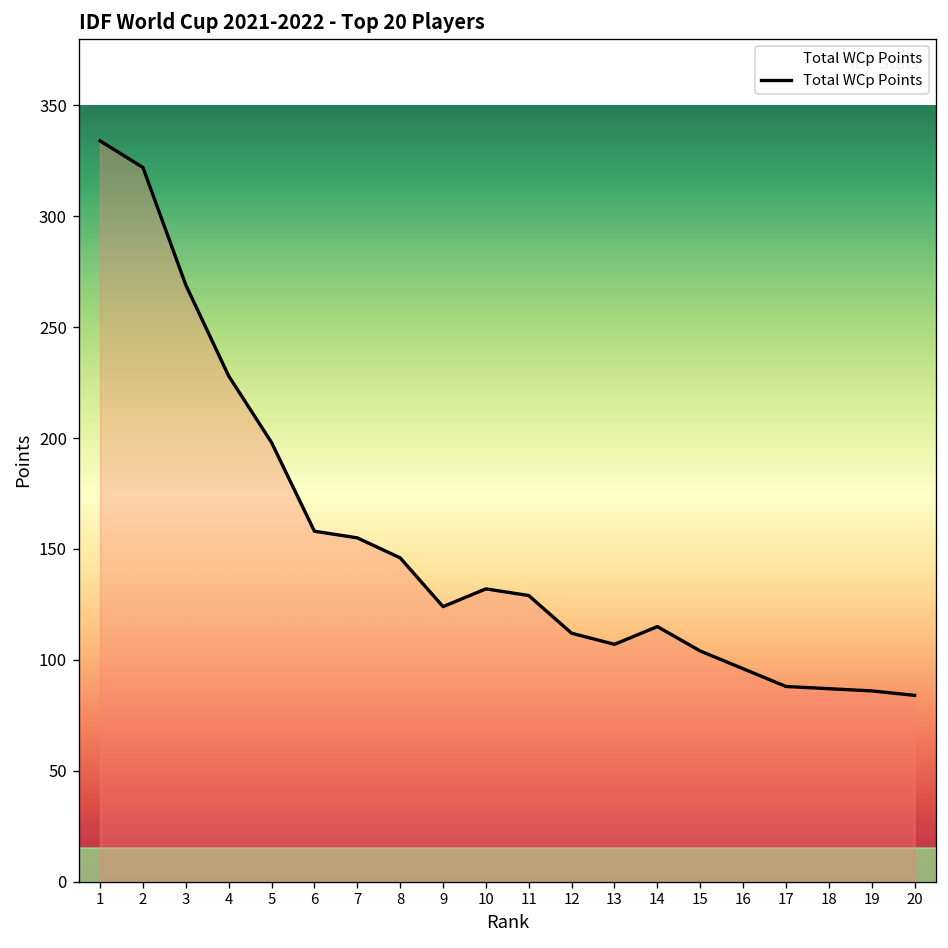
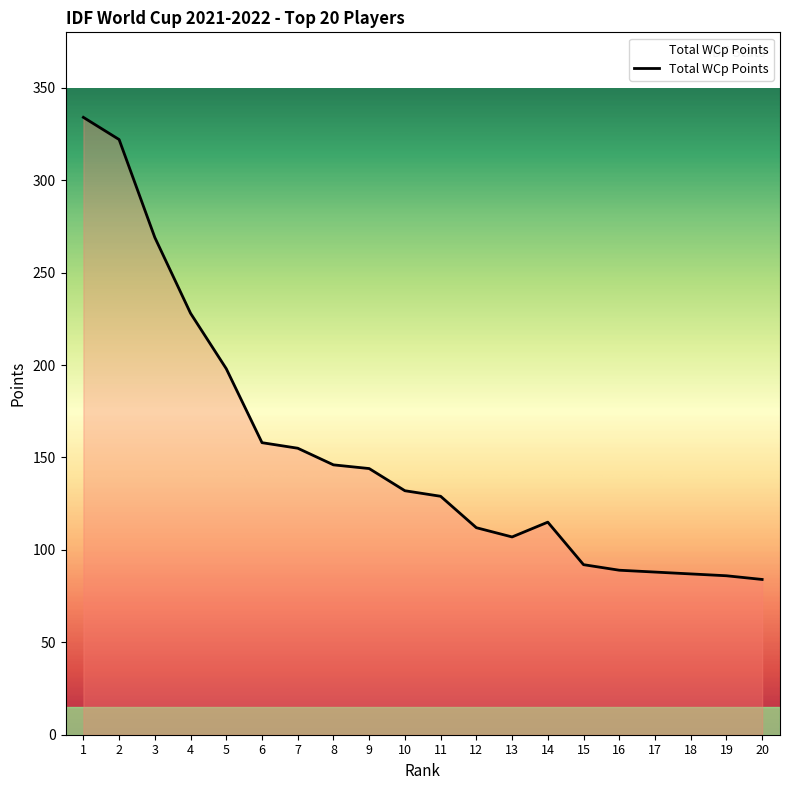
  {
    "1": 334,
    "2": 322,
    "3": 269,
    "4": 228,
    "5": 198,
    "6": 158,
    "7": 155,
    "8": 146,
-   "9": 124,
+   "9": 144,
    "10": 132,
    "11": 129,
    "12": 112,
    "13": 107,
    "14": 115,
-   "15": 104,
-   "16": 96,
+   "15": 92,
+   "16": 89,
    "17": 88,
    "18": 87,
    "19": 86,
    "20": 84
  }
